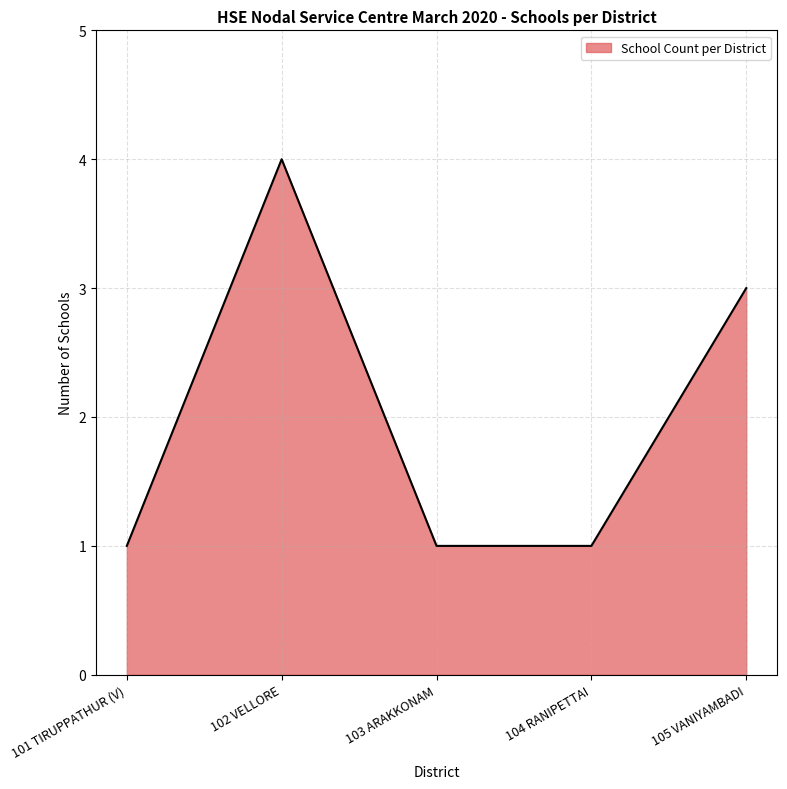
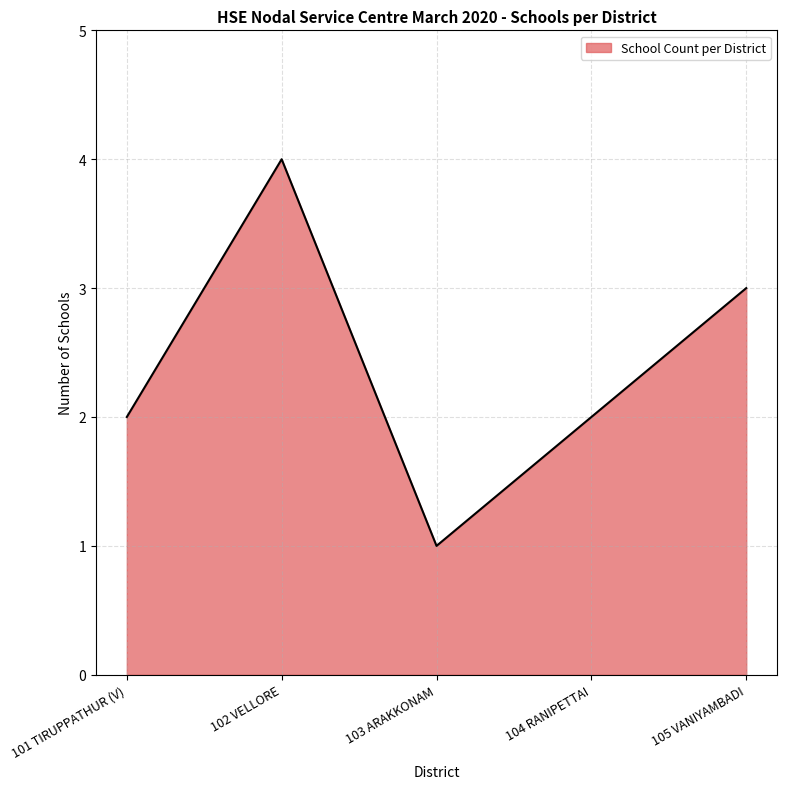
  {
-   "101 TIRUPPATHUR (V)": 1,
+   "101 TIRUPPATHUR (V)": 2,
    "102 VELLORE": 4,
    "103 ARAKKONAM": 1,
-   "104 RANIPETTAI": 1,
+   "104 RANIPETTAI": 2,
    "105 VANIYAMBADI": 3
  }
